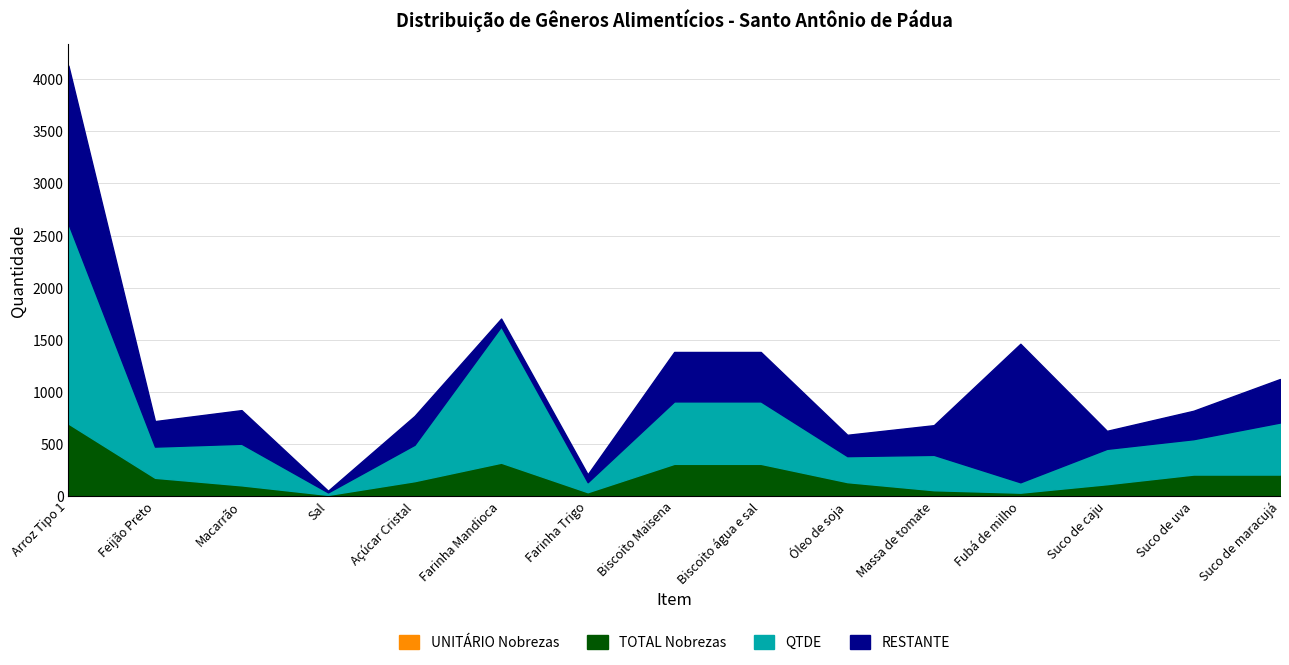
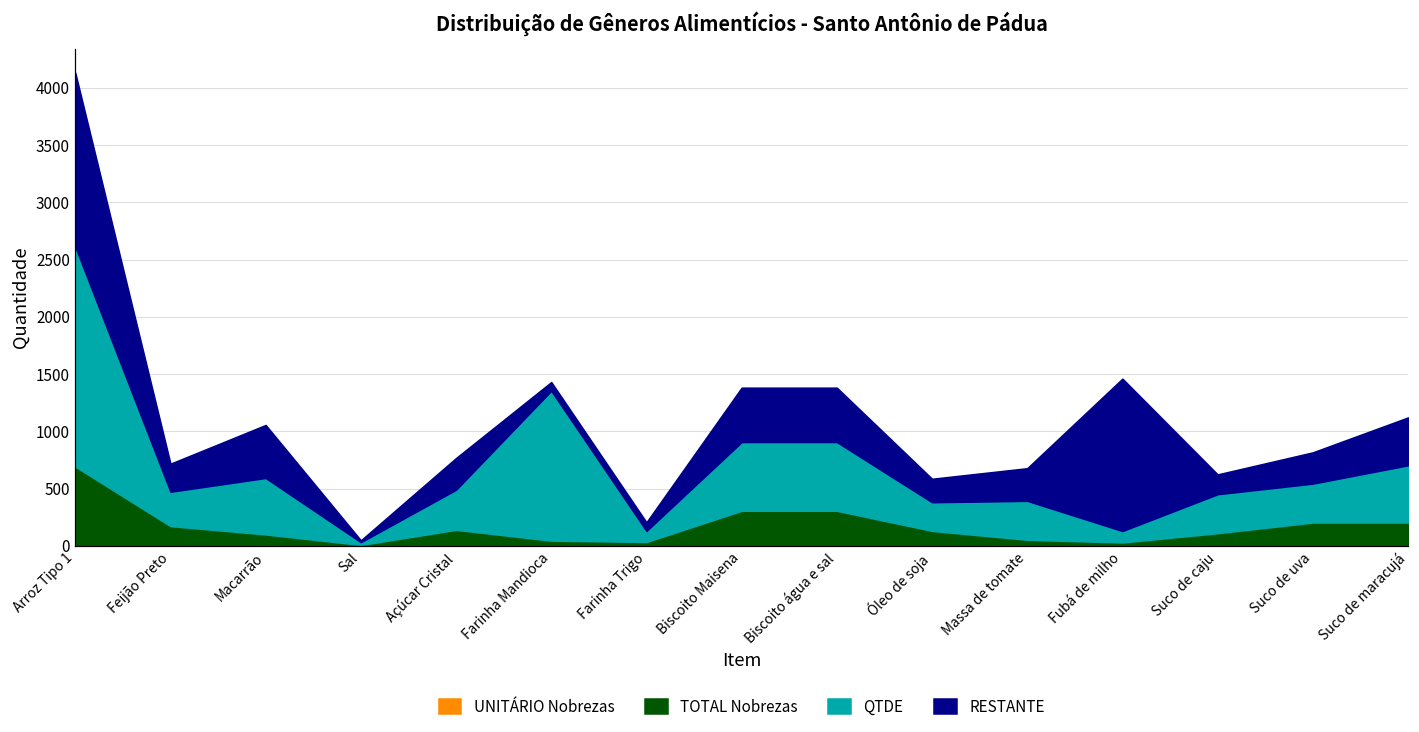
  {
    "TOTAL Nobrezas": {
-     "Farinha Mandioca": 310
+     "Farinha Mandioca": 40
    },
    "QTDE": {
-     "Macarrão": 400
+     "Macarrão": 490
    },
    "RESTANTE": {
      "Arroz Tipo 1": 1520,
      "Feijão Preto": 250,
-     "Macarrão": 320,
+     "Macarrão": 460,
      "Açúcar Cristal": 280,
      "Farinha Mandioca": 80,
      "Farinha Trigo": 80,
      "Biscoito Maisena": 480,
      "Biscoito água e sal": 480,
      "Óleo de soja": 210,
      "Massa de tomate": 290,
      "Fubá de milho": 1330,
      "Suco de caju": 170,
      "Suco de uva": 270,
      "Suco de maracujá": 420
    }
  }
